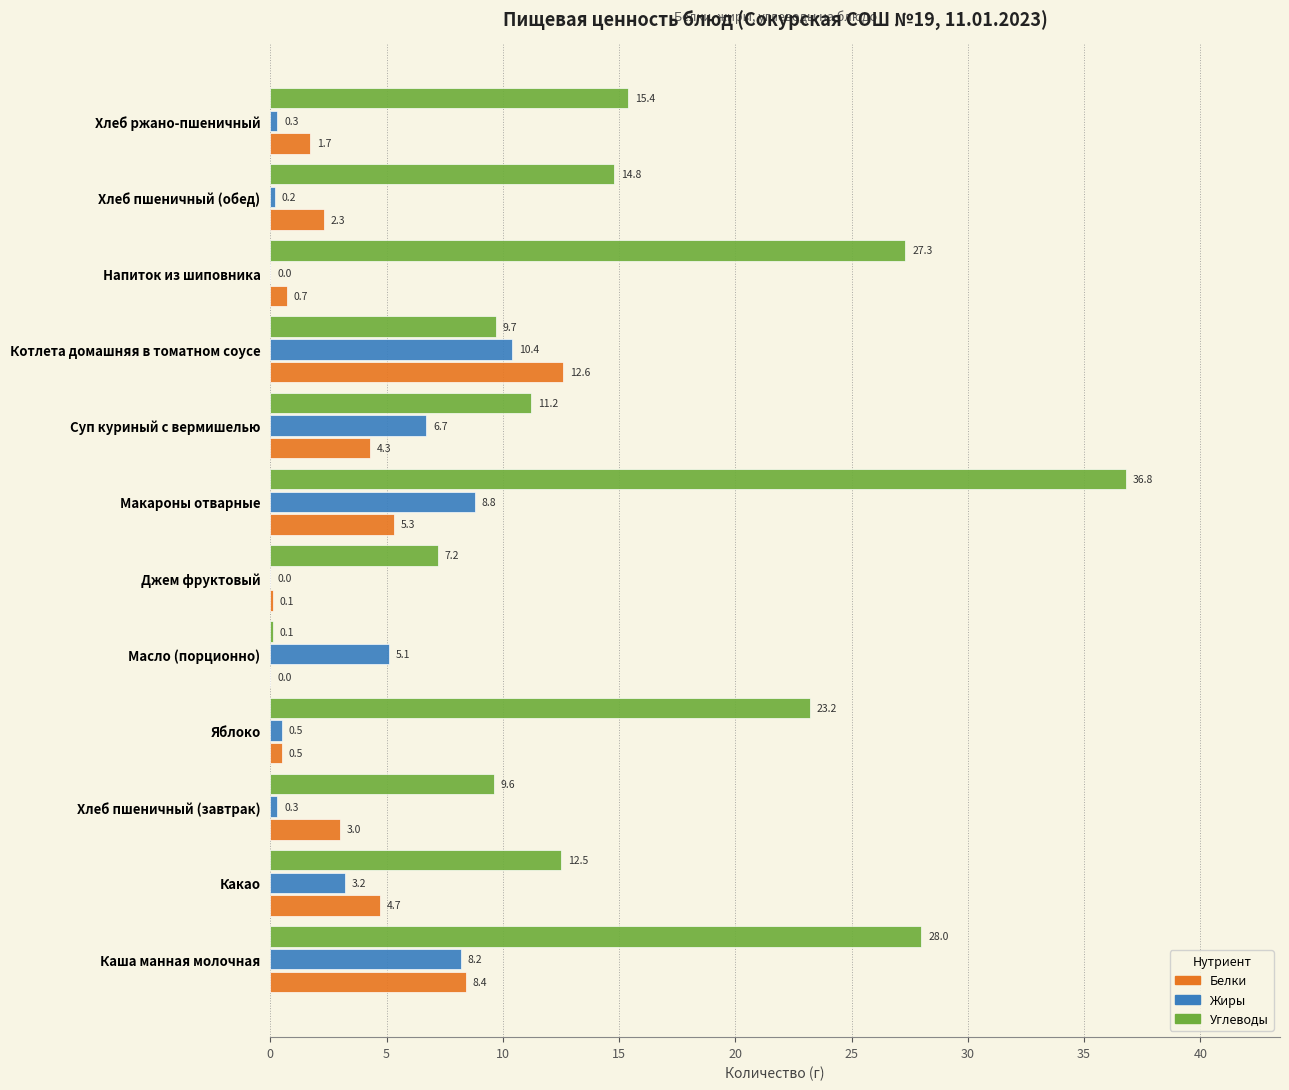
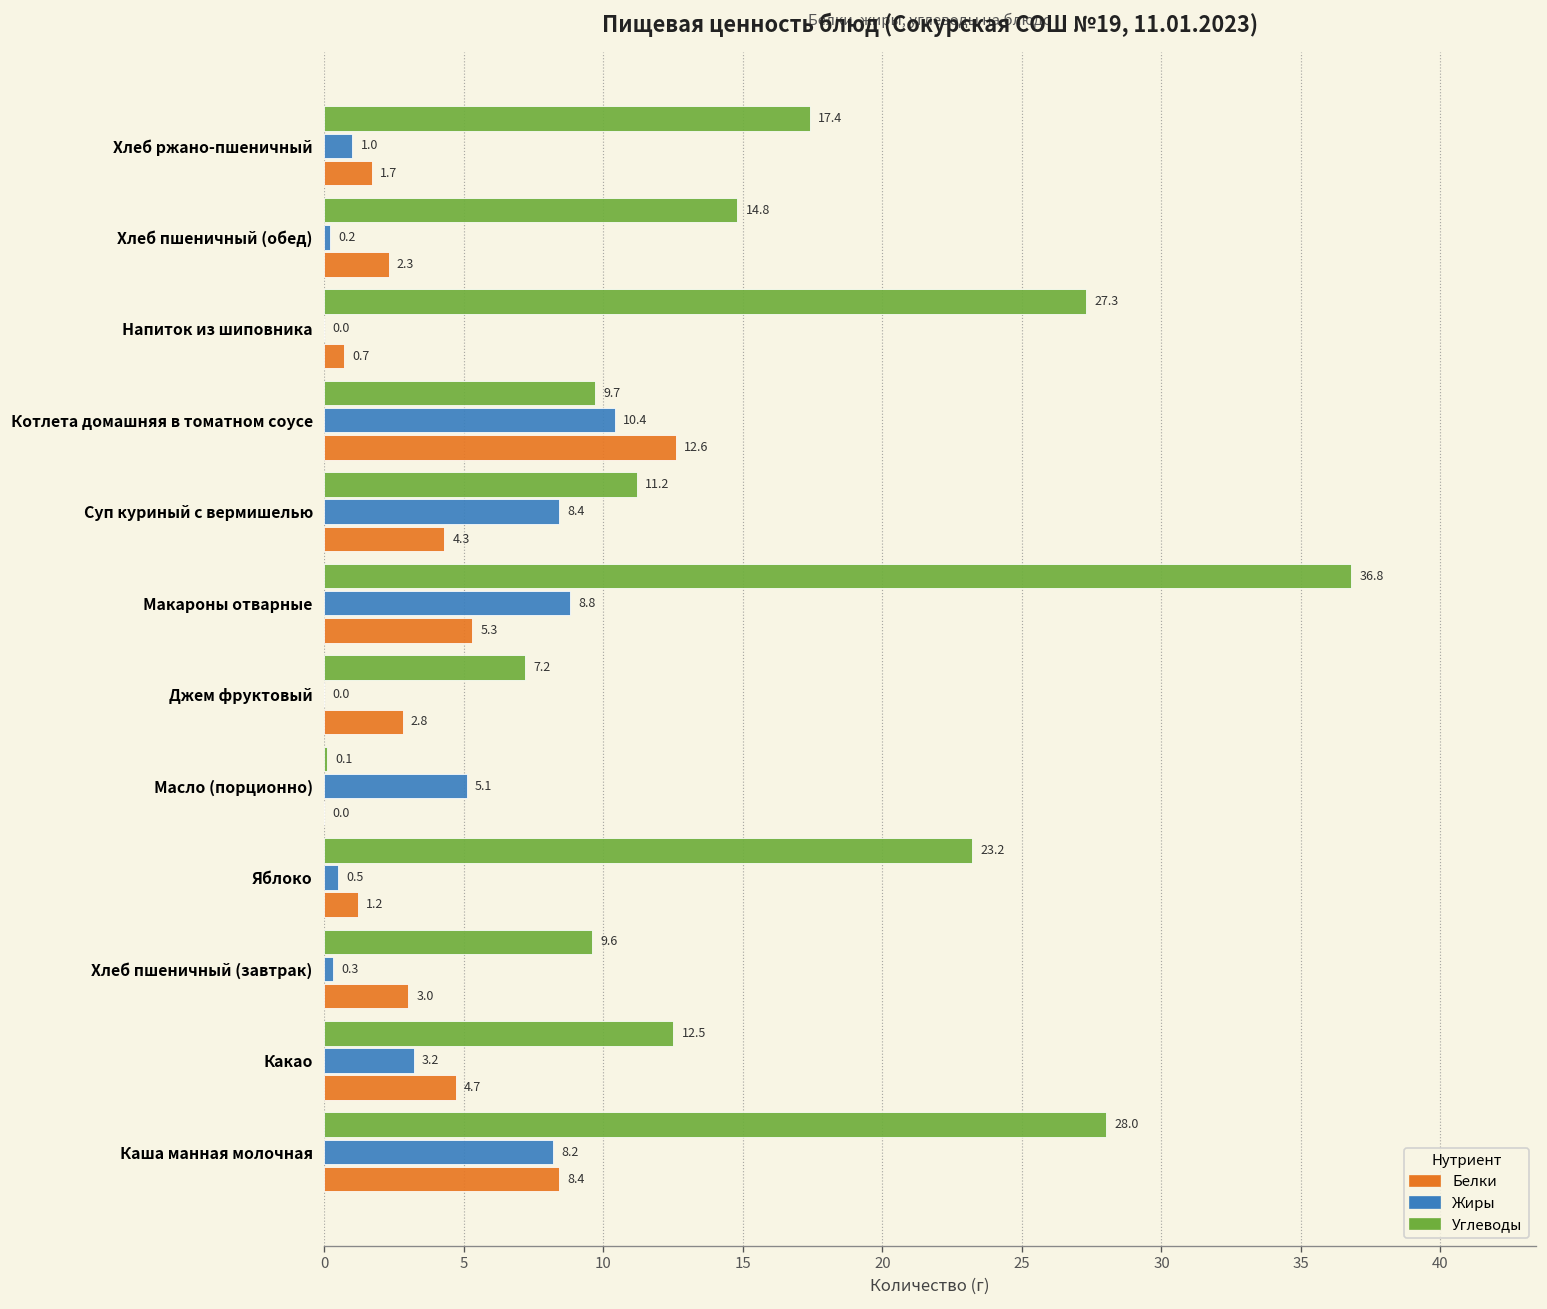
  {
    "Белки": {
      "Хлеб ржано-пшеничный": 1.7,
      "Хлеб пшеничный (обед)": 2.3,
      "Напиток из шиповника": 0.7,
      "Котлета домашняя в томатном соусе": 12.6,
      "Суп куриный с вермишелью": 4.3,
      "Макароны отварные": 5.3,
-     "Джем фруктовый": 0.1,
+     "Джем фруктовый": 2.8,
      "Масло (порционно)": 0.0,
-     "Яблоко": 0.5,
+     "Яблоко": 1.2,
      "Хлеб пшеничный (завтрак)": 3.0,
      "Какао": 4.7,
      "Каша манная молочная": 8.4
    },
    "Жиры": {
-     "Хлеб ржано-пшеничный": 0.3,
+     "Хлеб ржано-пшеничный": 1.0,
      "Хлеб пшеничный (обед)": 0.2,
      "Напиток из шиповника": 0.0,
      "Котлета домашняя в томатном соусе": 10.4,
-     "Суп куриный с вермишелью": 6.7,
+     "Суп куриный с вермишелью": 8.4,
      "Макароны отварные": 8.8,
      "Джем фруктовый": 0.0,
      "Масло (порционно)": 5.1,
      "Яблоко": 0.5,
      "Хлеб пшеничный (завтрак)": 0.3,
      "Какао": 3.2,
      "Каша манная молочная": 8.2
    },
    "Углеводы": {
-     "Хлеб ржано-пшеничный": 15.4,
+     "Хлеб ржано-пшеничный": 17.4,
      "Хлеб пшеничный (обед)": 14.8,
      "Напиток из шиповника": 27.3,
      "Котлета домашняя в томатном соусе": 9.7,
      "Суп куриный с вермишелью": 11.2,
      "Макароны отварные": 36.8,
      "Джем фруктовый": 7.2,
      "Масло (порционно)": 0.1,
      "Яблоко": 23.2,
      "Хлеб пшеничный (завтрак)": 9.6,
      "Какао": 12.5,
      "Каша манная молочная": 28.0
    }
  }
